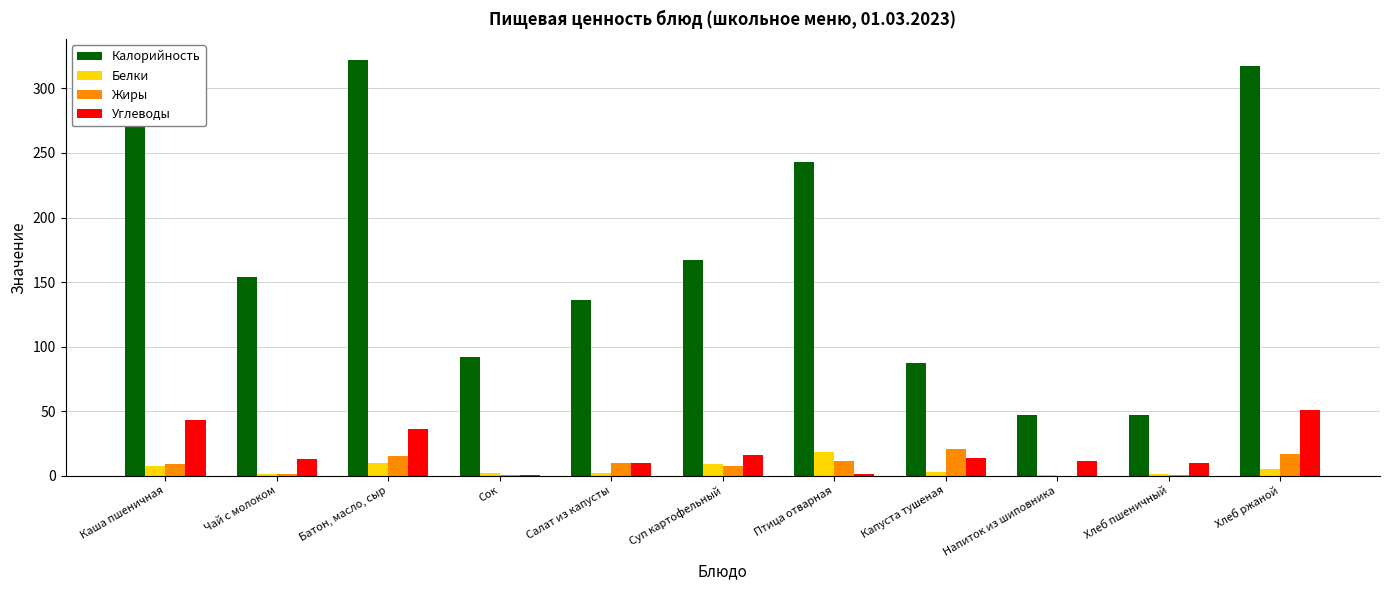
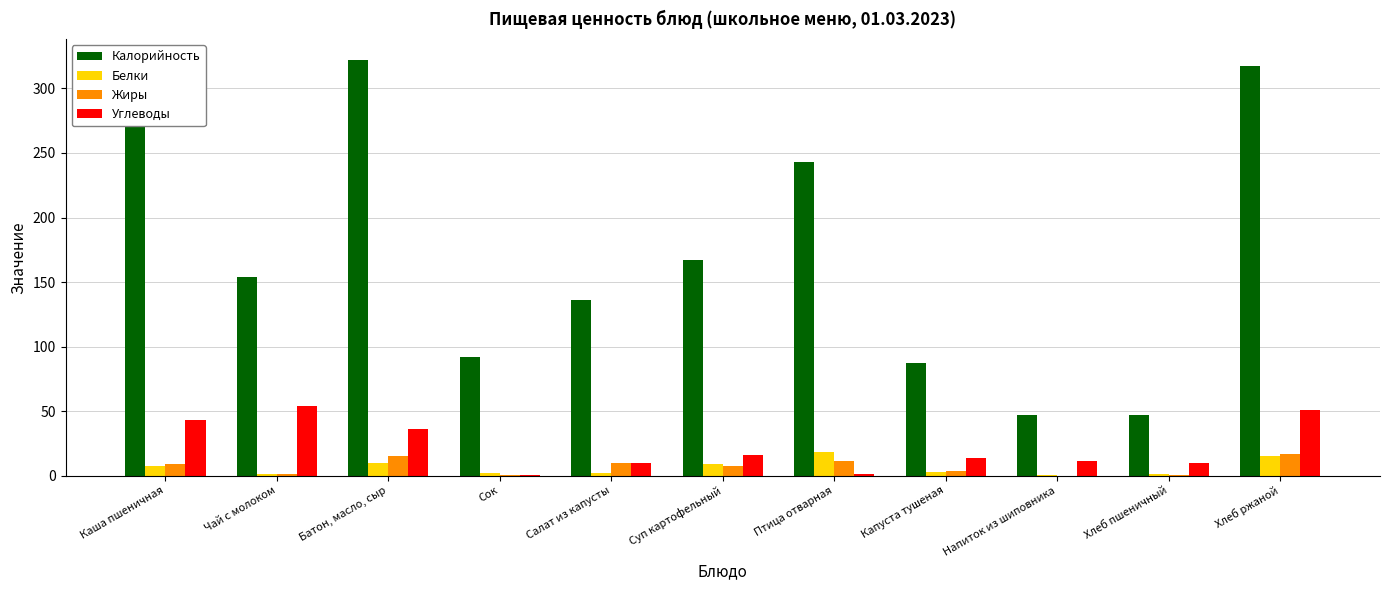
  {
    "Калорийность": {
      "Чай с молоком": 154,
      "Батон, масло, сыр": 322,
      "Сок": 92,
      "Салат из капусты": 136,
      "Суп картофельный": 167,
      "Птица отварная": 243,
      "Капуста тушеная": 87,
      "Напиток из шиповника": 47,
      "Хлеб пшеничный": 47,
      "Хлеб ржаной": 318
    },
    "Белки": {
      "Каша пшеничная": 8,
      "Батон, масло, сыр": 10,
      "Сок": 2,
      "Суп картофельный": 9,
      "Птица отварная": 18,
      "Капуста тушеная": 3,
-     "Хлеб ржаной": 5
+     "Хлеб ржаной": 15
    },
    "Жиры": {
      "Каша пшеничная": 9,
      "Батон, масло, сыр": 15,
      "Салат из капусты": 10,
      "Суп картофельный": 7,
      "Птица отварная": 11,
-     "Капуста тушеная": 20,
+     "Капуста тушеная": 3,
      "Напиток из шиповника": 0,
      "Хлеб ржаной": 17
    },
    "Углеводы": {
      "Каша пшеничная": 43,
-     "Чай с молоком": 13,
+     "Чай с молоком": 54,
      "Батон, масло, сыр": 36,
      "Салат из капусты": 10,
      "Суп картофельный": 16,
      "Капуста тушеная": 13,
      "Напиток из шиповника": 11,
      "Хлеб пшеничный": 10,
      "Хлеб ржаной": 51
    }
  }
